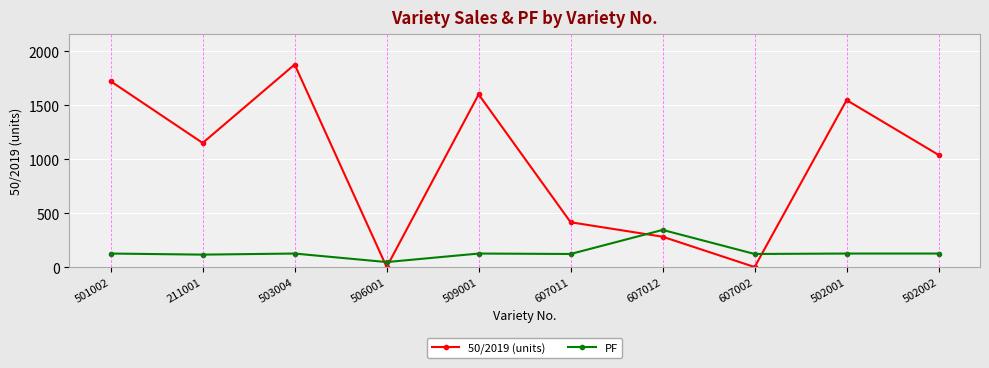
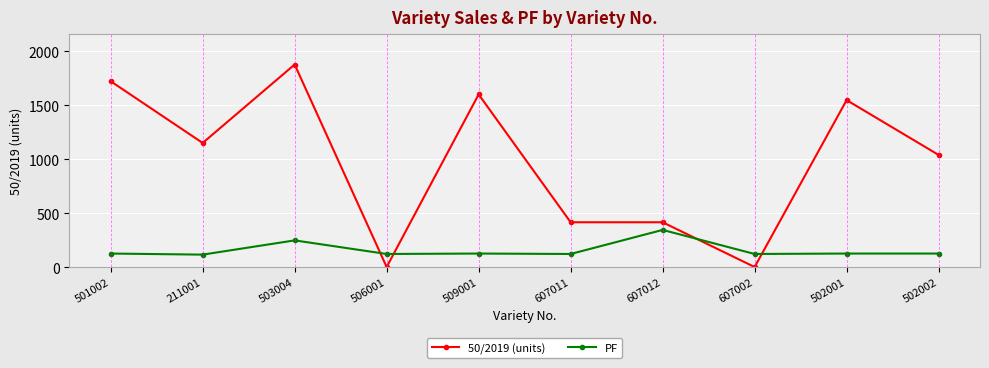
  {
    "50/2019 (units)": {
      "501002": 1720,
      "211001": 1150,
      "503004": 1880,
      "506001": 0,
      "509001": 1600,
      "607011": 420,
-     "607012": 280,
+     "607012": 420,
      "607002": 0,
      "502001": 1550,
      "502002": 1040
    },
    "PF": {
      "501002": 130,
      "211001": 120,
-     "503004": 130,
-     "506001": 50,
+     "503004": 250,
+     "506001": 120,
      "509001": 130,
      "607011": 120,
      "607012": 340,
      "607002": 120,
      "502001": 130,
      "502002": 130
    }
  }
